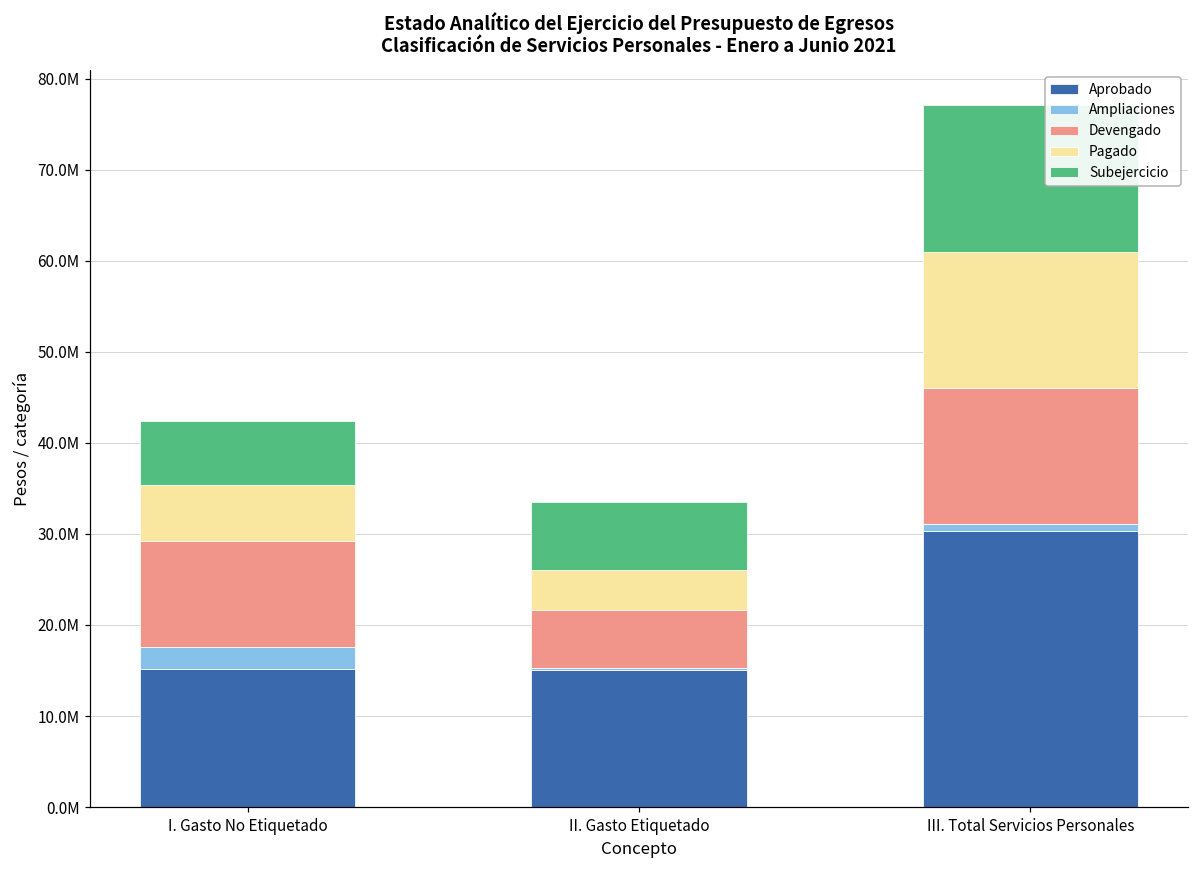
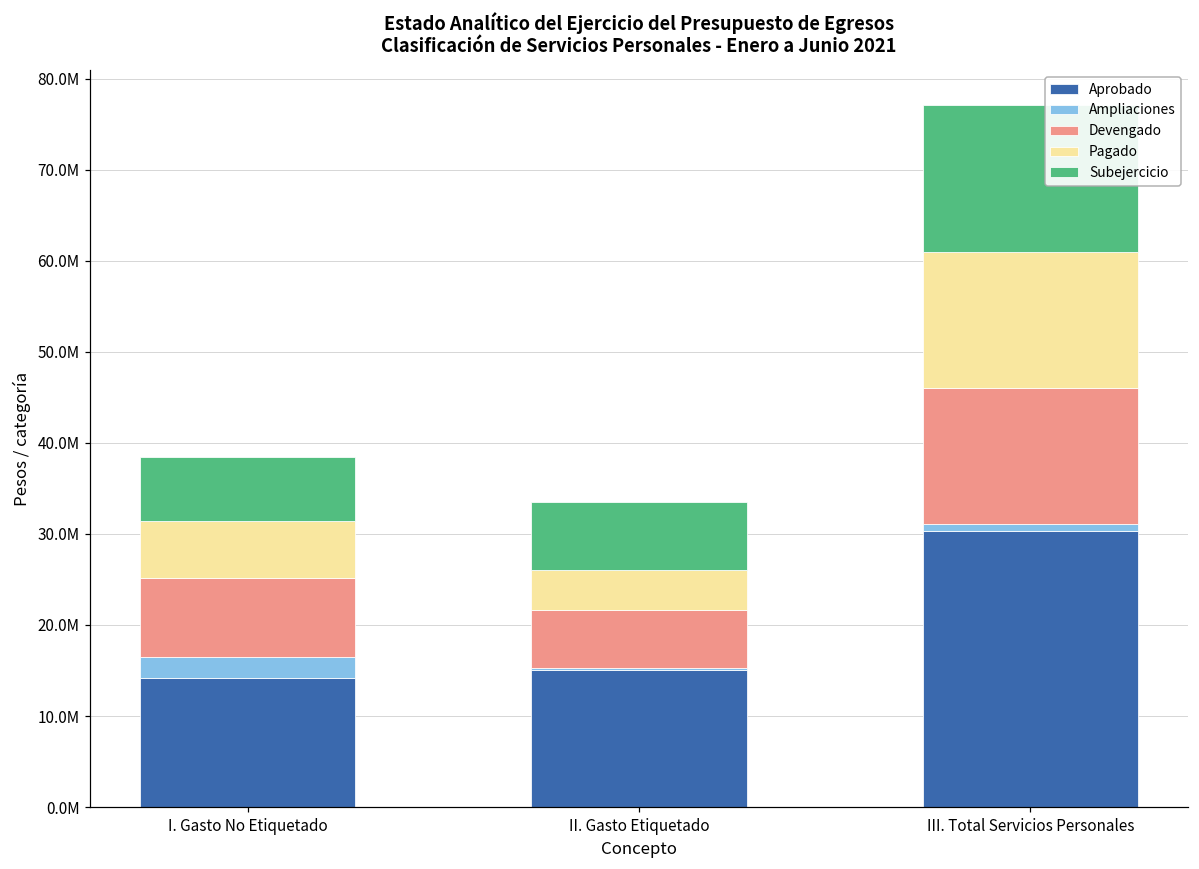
  {
    "Aprobado": {
-     "I. Gasto No Etiquetado": 15000000,
+     "I. Gasto No Etiquetado": 14000000,
      "II. Gasto Etiquetado": 15000000,
      "III. Total Servicios Personales": 30000000
    },
    "Ampliaciones": {
      "I. Gasto No Etiquetado": 2000000,
      "III. Total Servicios Personales": 1000000
    },
    "Devengado": {
-     "I. Gasto No Etiquetado": 12000000,
+     "I. Gasto No Etiquetado": 9000000,
      "II. Gasto Etiquetado": 6000000,
      "III. Total Servicios Personales": 15000000
    },
    "Pagado": {
      "I. Gasto No Etiquetado": 6000000,
      "II. Gasto Etiquetado": 4000000,
      "III. Total Servicios Personales": 15000000
    },
    "Subejercicio": {
      "I. Gasto No Etiquetado": 7000000,
      "II. Gasto Etiquetado": 7000000,
      "III. Total Servicios Personales": 16000000
    }
  }
